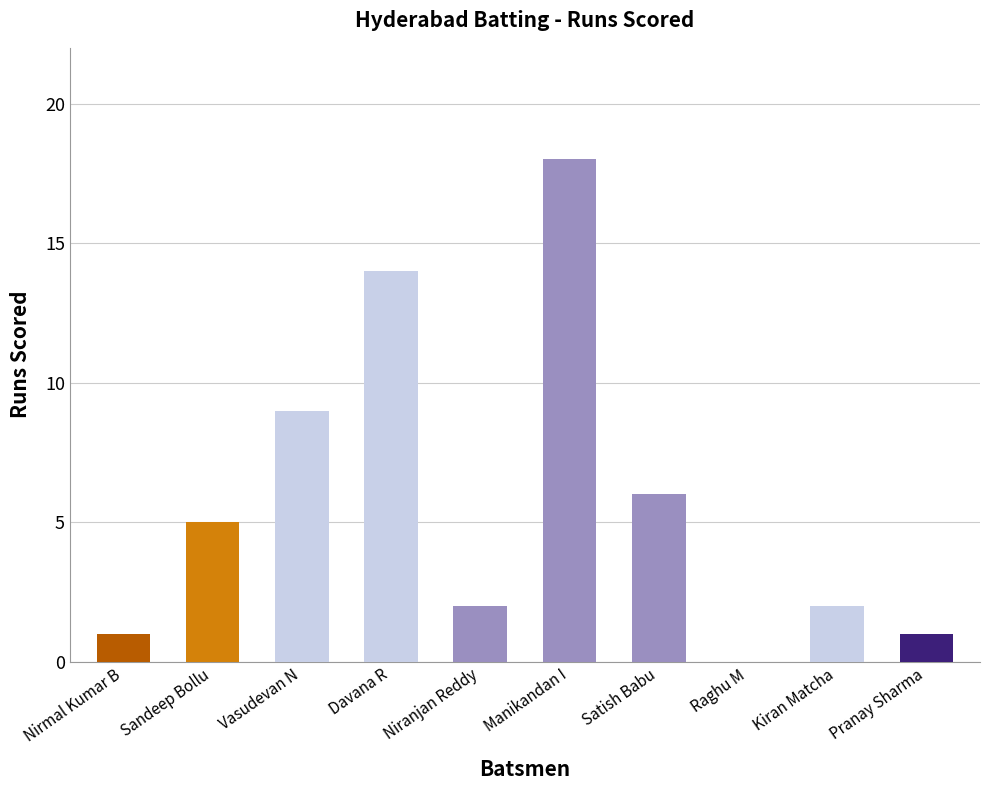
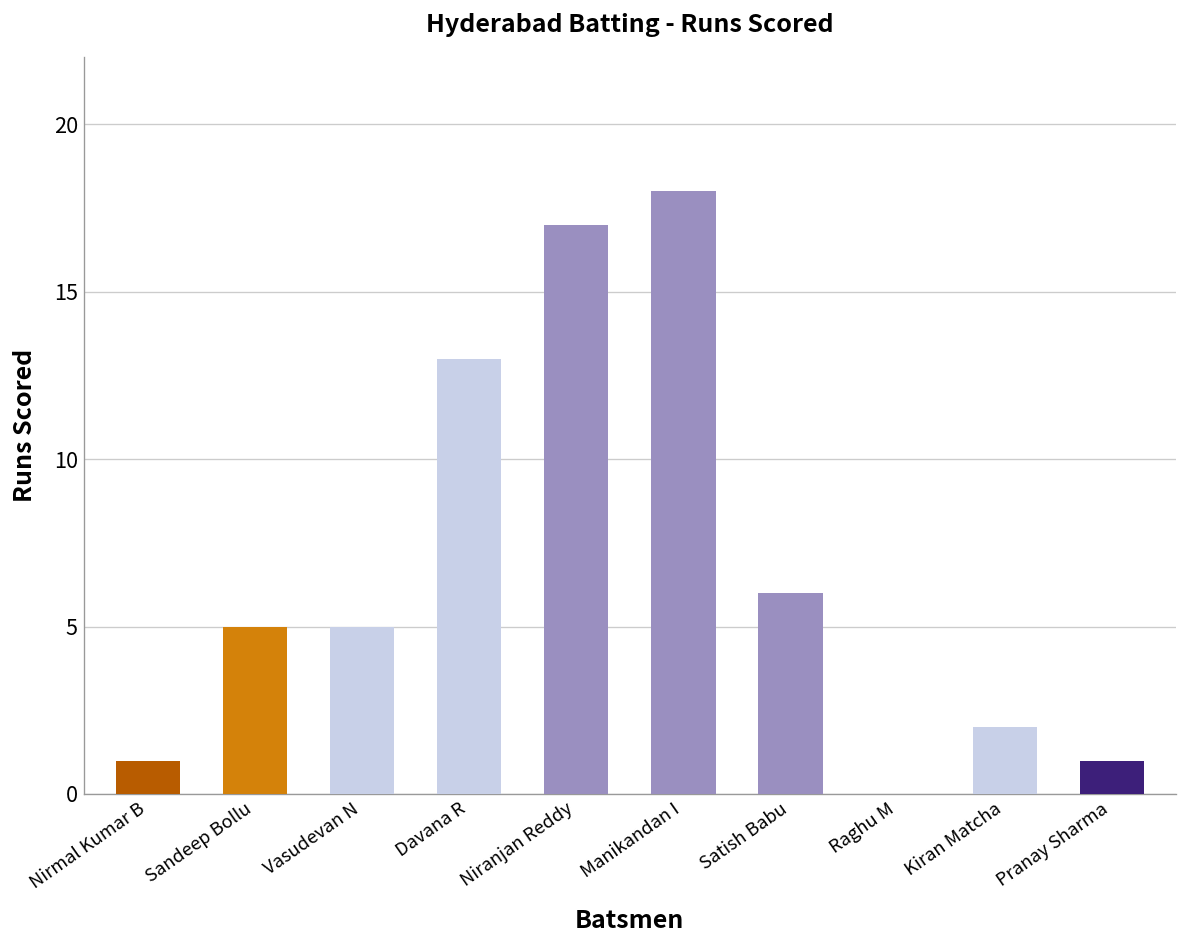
  {
    "Nirmal Kumar B": 1,
    "Sandeep Bollu": 5,
-   "Vasudevan N": 9,
-   "Davana R": 14,
-   "Niranjan Reddy": 2,
+   "Vasudevan N": 5,
+   "Davana R": 13,
+   "Niranjan Reddy": 17,
    "Manikandan I": 18,
    "Satish Babu": 6,
    "Raghu M": 0,
    "Kiran Matcha": 2,
    "Pranay Sharma": 1
  }
